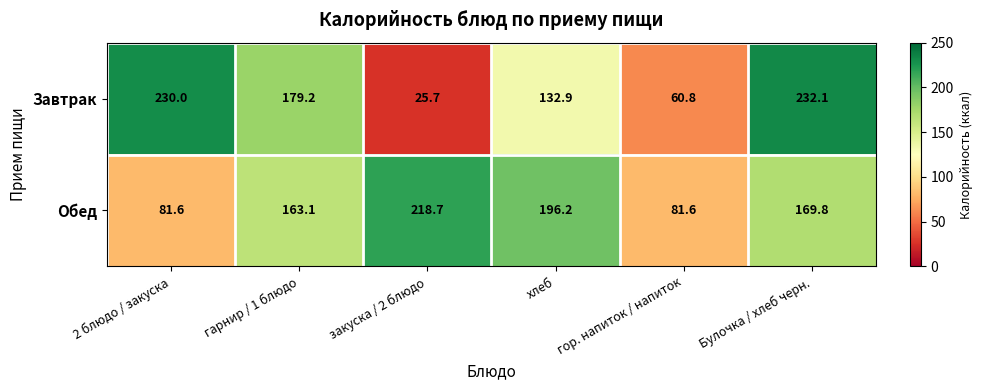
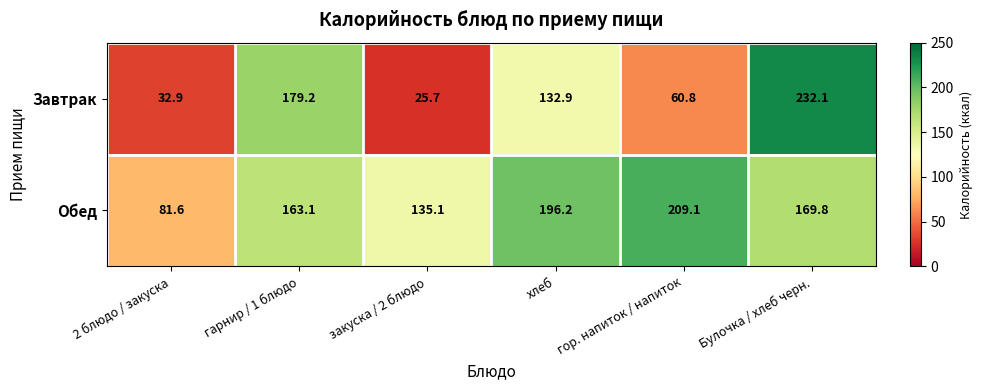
  {
    "Завтрак": {
-     "2 блюдо / закуска": 230.0,
+     "2 блюдо / закуска": 32.9,
      "гарнир / 1 блюдо": 179.2,
      "закуска / 2 блюдо": 25.7,
      "хлеб": 132.9,
      "гор. напиток / напиток": 60.8,
      "Булочка / хлеб черн.": 232.1
    },
    "Обед": {
      "2 блюдо / закуска": 81.6,
      "гарнир / 1 блюдо": 163.1,
-     "закуска / 2 блюдо": 218.7,
+     "закуска / 2 блюдо": 135.1,
      "хлеб": 196.2,
-     "гор. напиток / напиток": 81.6,
+     "гор. напиток / напиток": 209.1,
      "Булочка / хлеб черн.": 169.8
    }
  }
